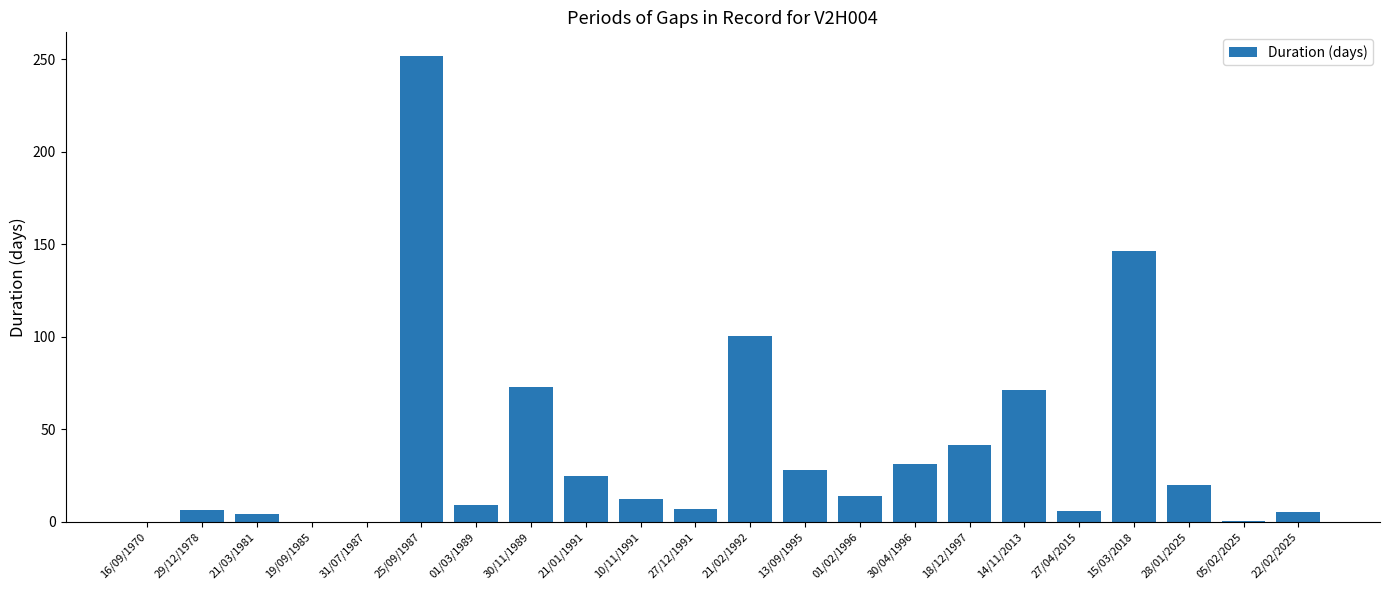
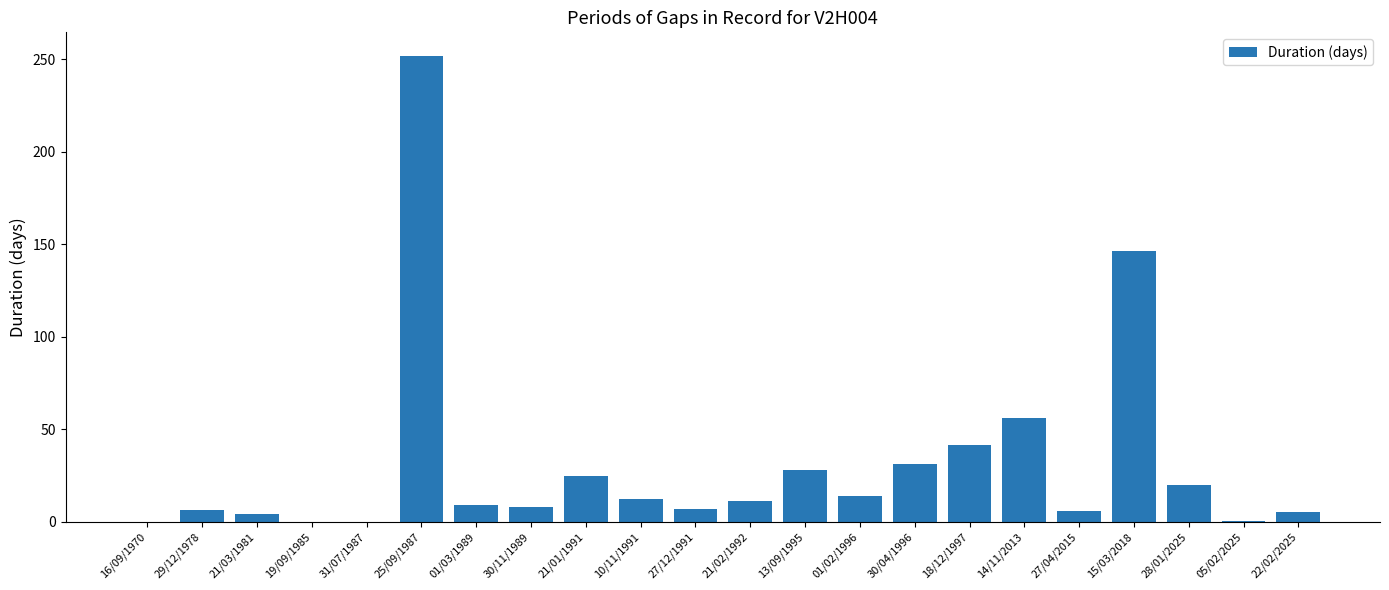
  {
    "29/12/1978": 6,
    "21/03/1981": 4,
    "31/07/1987": 0,
    "25/09/1987": 252,
    "01/03/1989": 9,
-   "30/11/1989": 73,
+   "30/11/1989": 8,
    "21/01/1991": 25,
    "10/11/1991": 12,
    "27/12/1991": 7,
-   "21/02/1992": 100,
+   "21/02/1992": 11,
    "13/09/1995": 28,
    "01/02/1996": 14,
    "30/04/1996": 31,
    "18/12/1997": 41,
-   "14/11/2013": 71,
+   "14/11/2013": 56,
    "27/04/2015": 6,
    "15/03/2018": 146,
    "28/01/2025": 20,
    "22/02/2025": 5
  }
